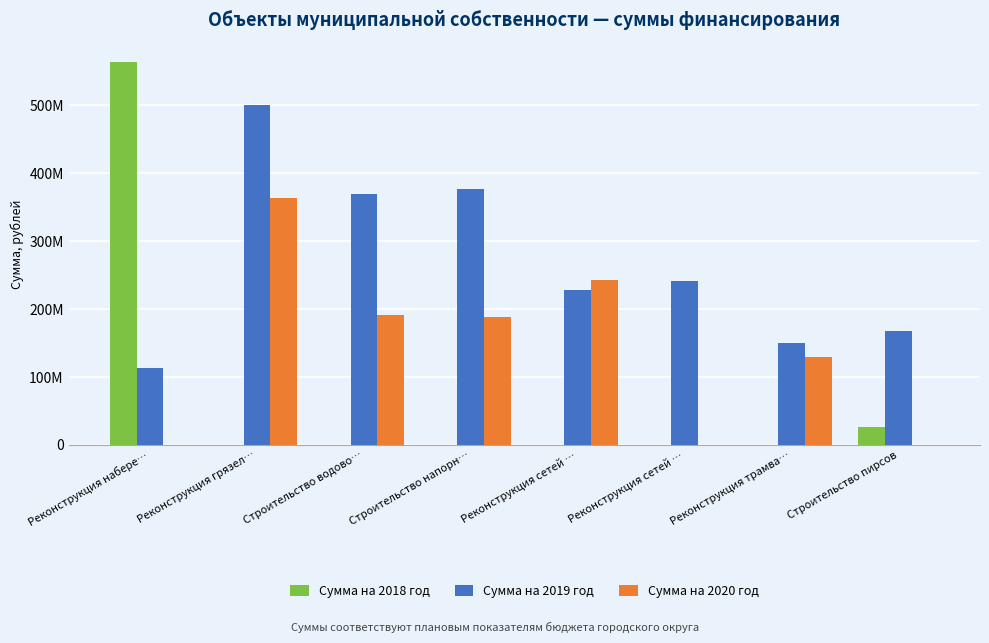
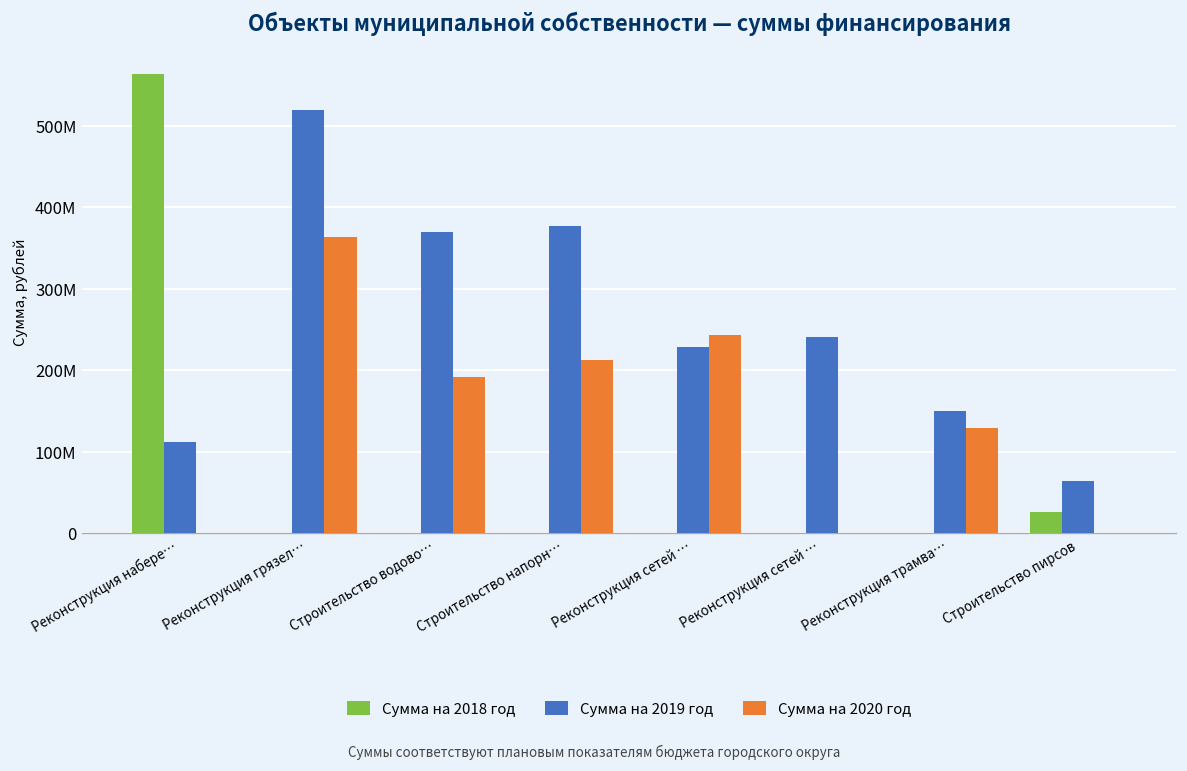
  {
    "Сумма на 2018 год": {
      "Реконструкция набере…": 560000000,
      "Реконструкция грязел…": 0,
      "Строительство водово…": 0,
      "Строительство напорн…": 0,
      "Реконструкция трамва…": 0,
      "Строительство пирсов": 30000000
    },
    "Сумма на 2019 год": {
      "Реконструкция набере…": 110000000,
-     "Реконструкция грязел…": 500000000,
+     "Реконструкция грязел…": 520000000,
      "Строительство водово…": 370000000,
      "Строительство напорн…": 380000000,
      "Реконструкция трамва…": 150000000,
-     "Строительство пирсов": 170000000
+     "Строительство пирсов": 60000000
    },
    "Сумма на 2020 год": {
      "Реконструкция набере…": 0,
      "Реконструкция грязел…": 360000000,
      "Строительство водово…": 190000000,
-     "Строительство напорн…": 190000000,
+     "Строительство напорн…": 210000000,
      "Реконструкция трамва…": 130000000,
      "Строительство пирсов": 0
    }
  }
